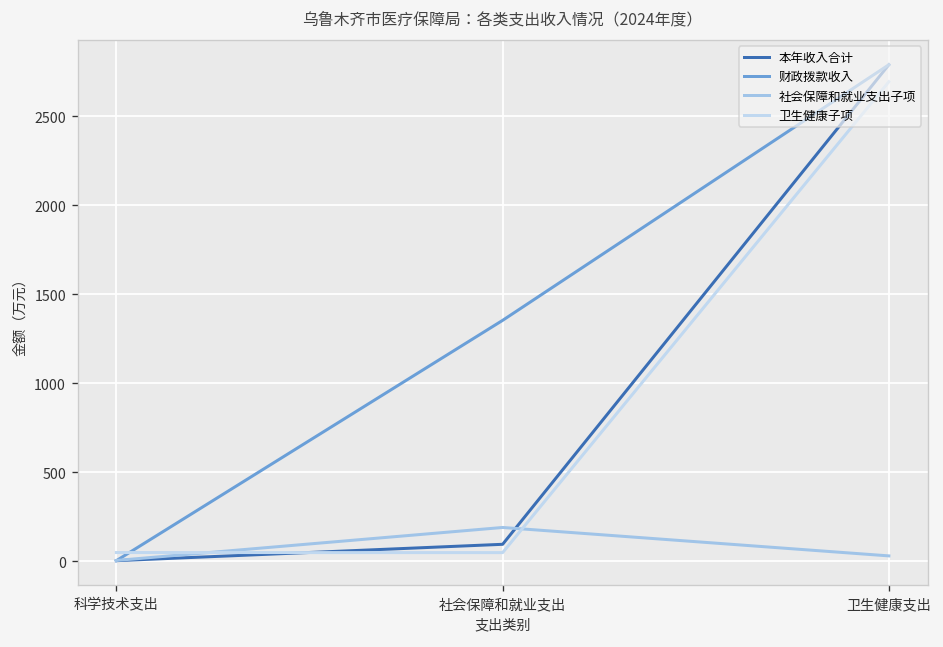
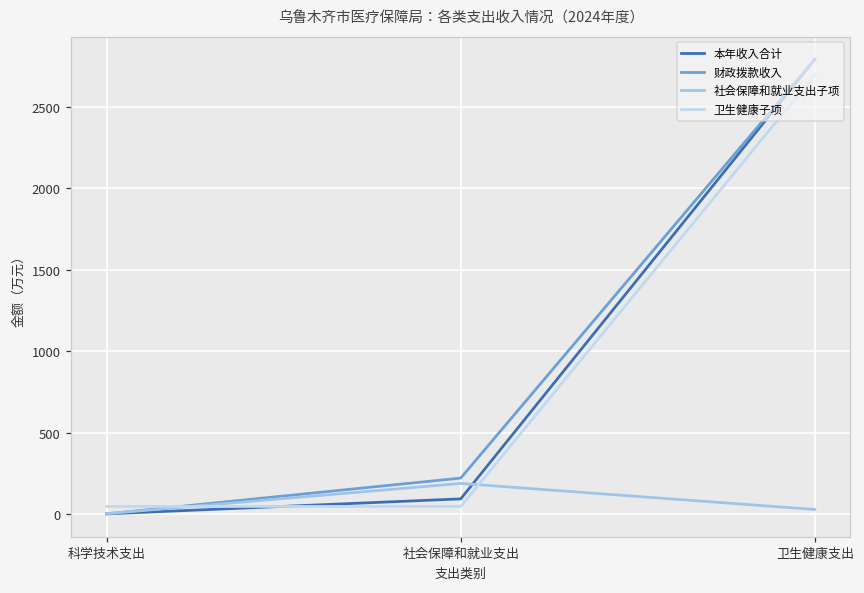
  {
    "本年收入合计": {
      "社会保障和就业支出": 90
    },
    "财政拨款收入": {
-     "社会保障和就业支出": 1350
+     "社会保障和就业支出": 220
    }
  }
